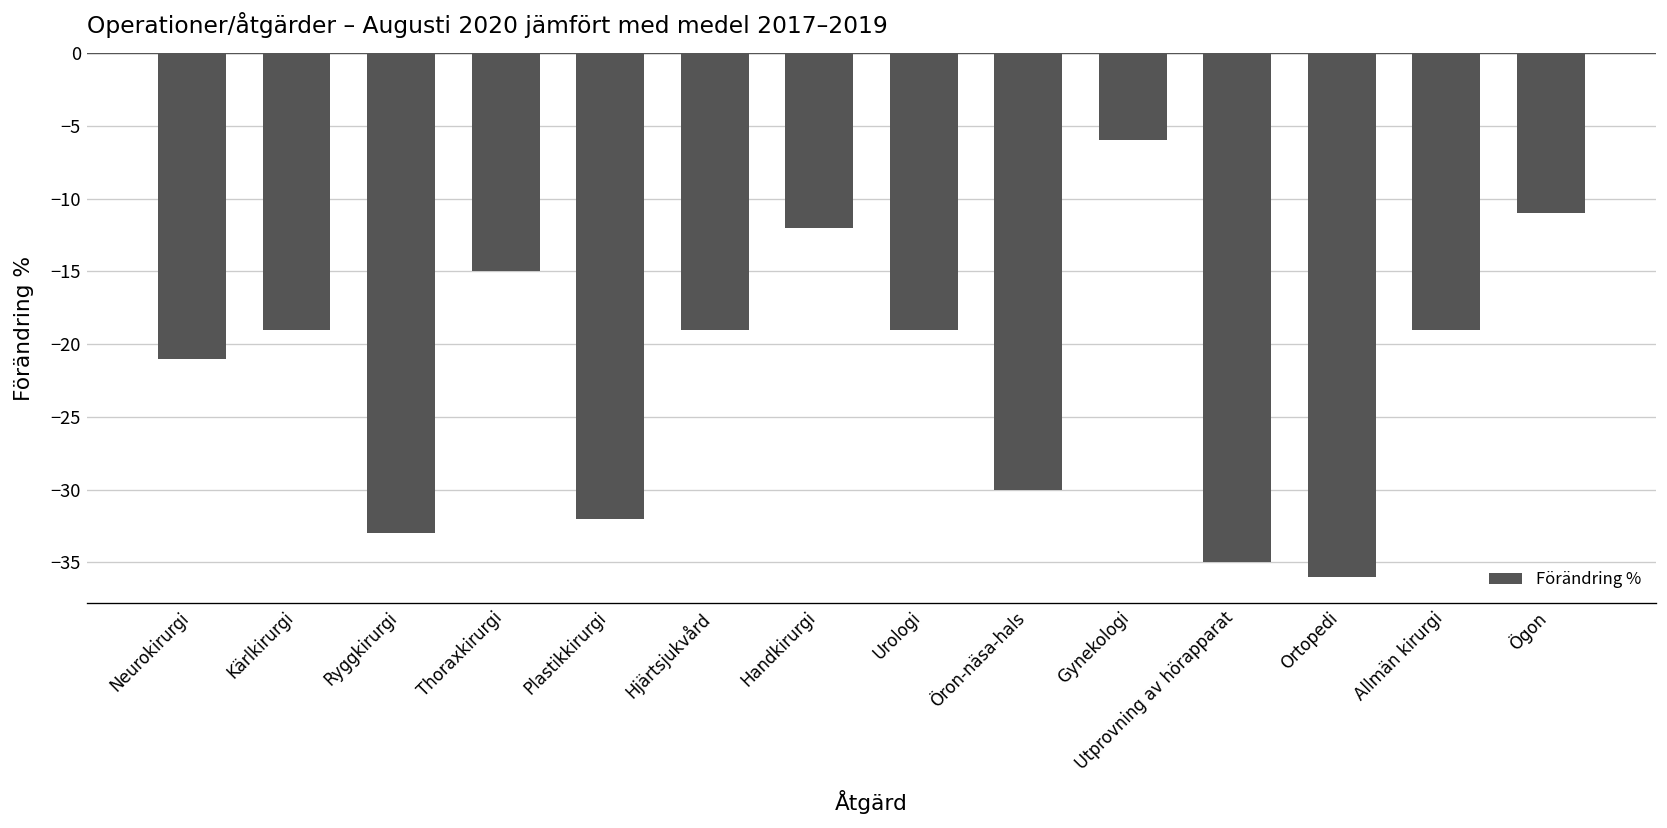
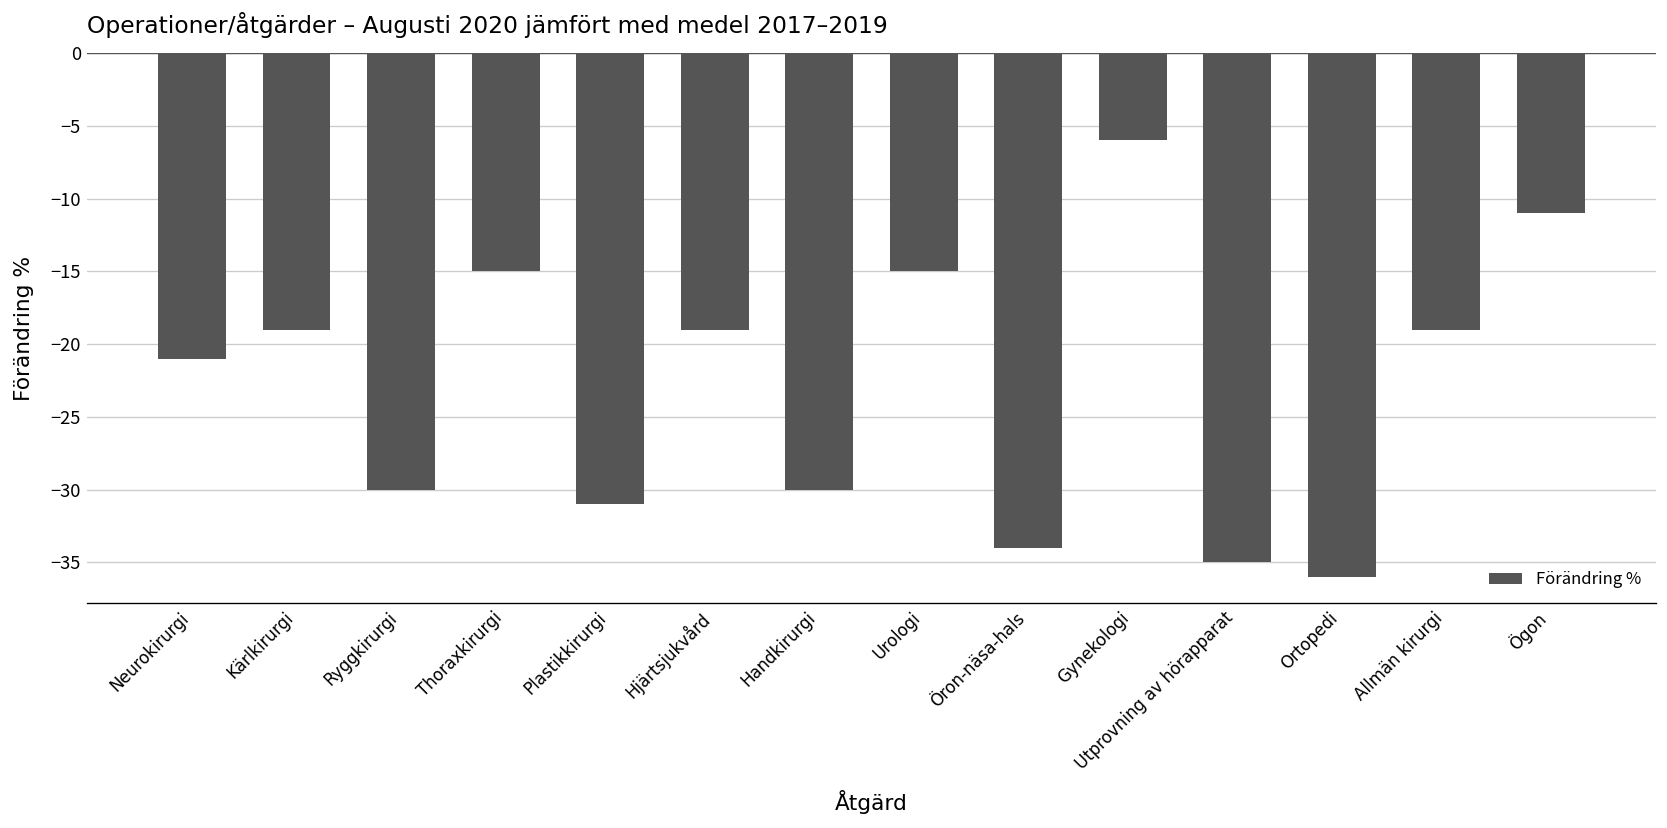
  {
    "Neurokirurgi": -21,
    "Kärlkirurgi": -19,
-   "Ryggkirurgi": -33,
+   "Ryggkirurgi": -30,
    "Thoraxkirurgi": -15,
-   "Plastikkirurgi": -32,
+   "Plastikkirurgi": -31,
    "Hjärtsjukvård": -19,
-   "Handkirurgi": -12,
-   "Urologi": -19,
-   "Öron-näsa-hals": -30,
+   "Handkirurgi": -30,
+   "Urologi": -15,
+   "Öron-näsa-hals": -34,
    "Gynekologi": -6,
    "Utprovning av hörapparat": -35,
    "Ortopedi": -36,
    "Allmän kirurgi": -19,
    "Ögon": -11
  }
